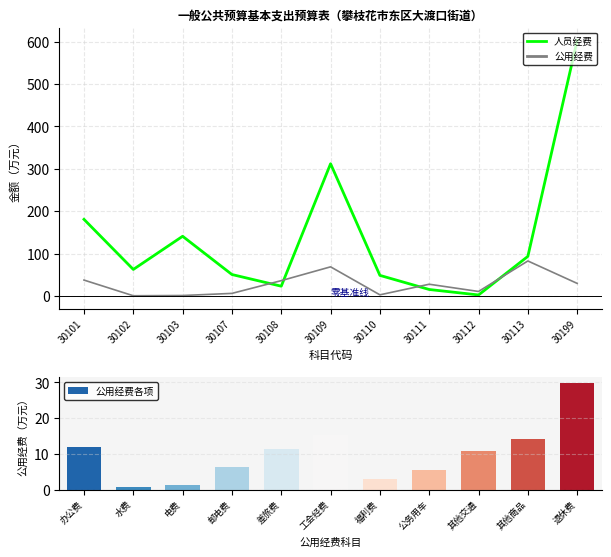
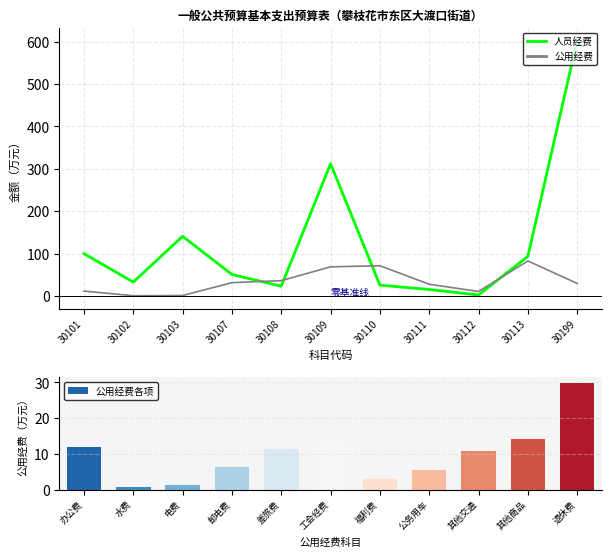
  {
    "一般公共预算基本支出预算表（攀枝花市东区大渡口街道）": {
      "人员经费": {
-       "30101": 180,
-       "30102": 60,
+       "30101": 100,
+       "30102": 30,
        "30103": 140,
        "30107": 50,
        "30108": 20,
        "30109": 310,
-       "30110": 50,
+       "30110": 30,
        "30111": 20,
        "30112": 0,
        "30113": 90
      },
      "公用经费": {
-       "30101": 40,
+       "30101": 10,
        "30102": 0,
        "30103": 0,
-       "30107": 10,
+       "30107": 30,
        "30108": 40,
        "30109": 70,
-       "30110": 0,
+       "30110": 70,
        "30111": 30,
        "30112": 10,
        "30113": 80,
        "30199": 30
      }
    }
  }
